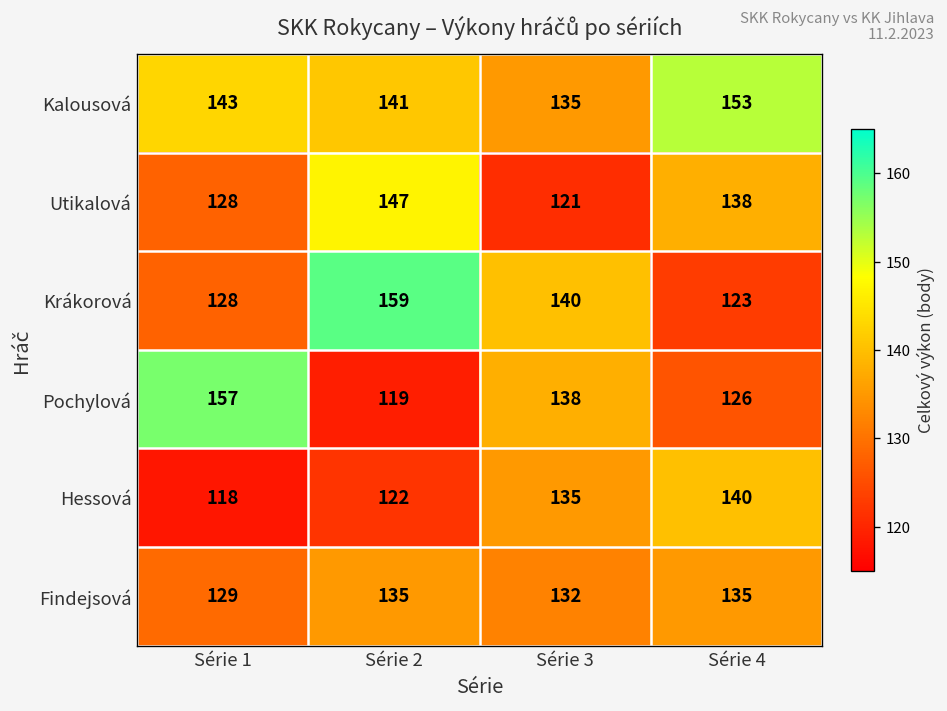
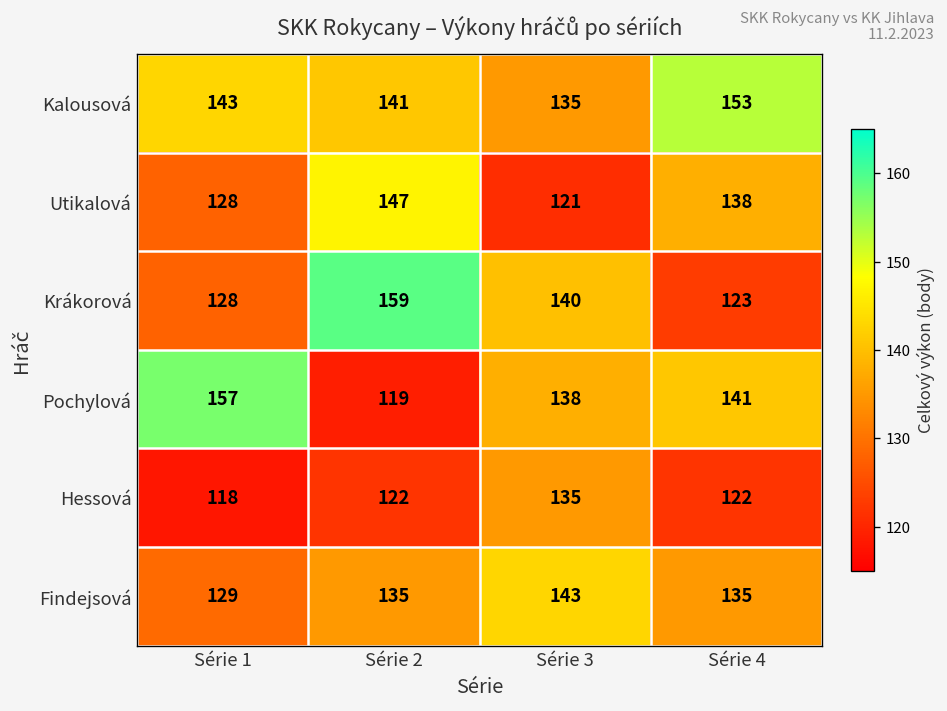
  {
    "Kalousová": {
      "Série 1": 143,
      "Série 2": 141,
      "Série 3": 135,
      "Série 4": 153
    },
    "Utikalová": {
      "Série 1": 128,
      "Série 2": 147,
      "Série 3": 121,
      "Série 4": 138
    },
    "Krákorová": {
      "Série 1": 128,
      "Série 2": 159,
      "Série 3": 140,
      "Série 4": 123
    },
    "Pochylová": {
      "Série 1": 157,
      "Série 2": 119,
      "Série 3": 138,
-     "Série 4": 126
+     "Série 4": 141
    },
    "Hessová": {
      "Série 1": 118,
      "Série 2": 122,
      "Série 3": 135,
-     "Série 4": 140
+     "Série 4": 122
    },
    "Findejsová": {
      "Série 1": 129,
      "Série 2": 135,
-     "Série 3": 132,
+     "Série 3": 143,
      "Série 4": 135
    }
  }
